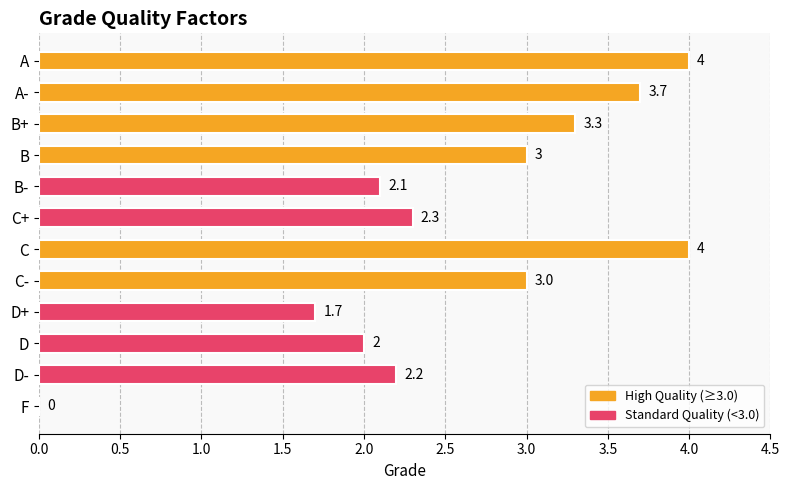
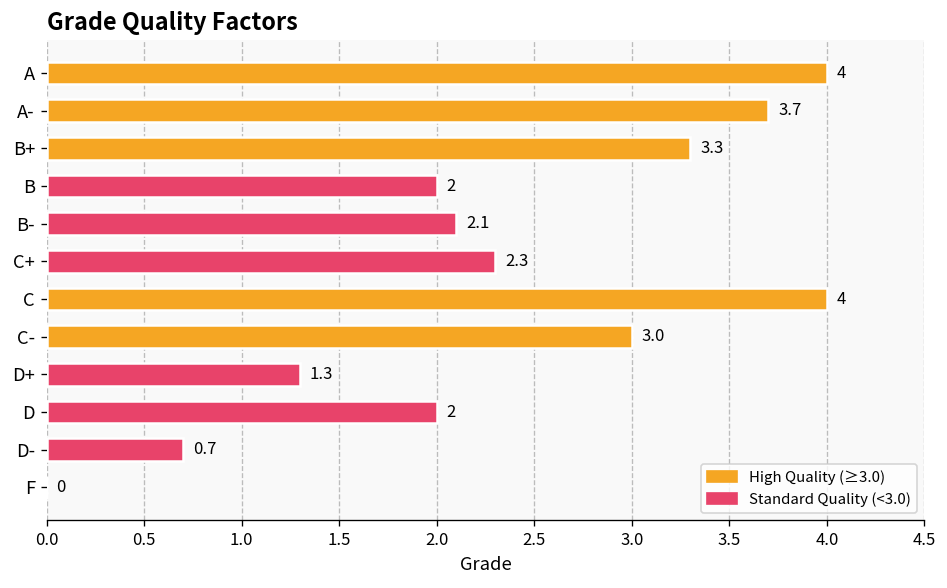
  {
    "A": 4,
    "A-": 3.7,
    "B+": 3.3,
-   "B": 3,
+   "B": 2,
    "B-": 2.1,
    "C+": 2.3,
    "C": 4,
    "C-": 3.0,
-   "D+": 1.7,
+   "D+": 1.3,
    "D": 2,
-   "D-": 2.2,
+   "D-": 0.7,
    "F": 0
  }
